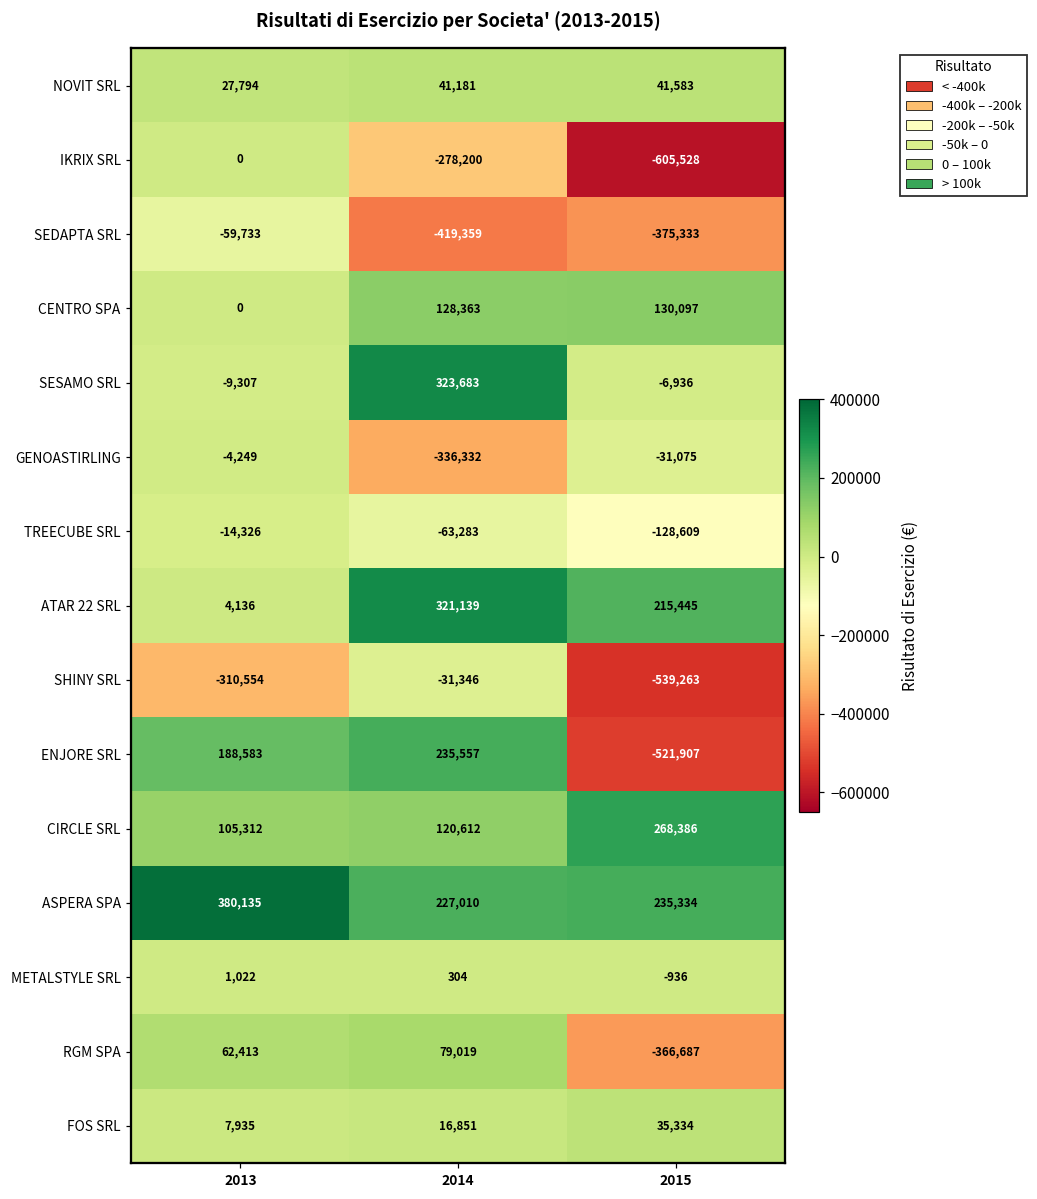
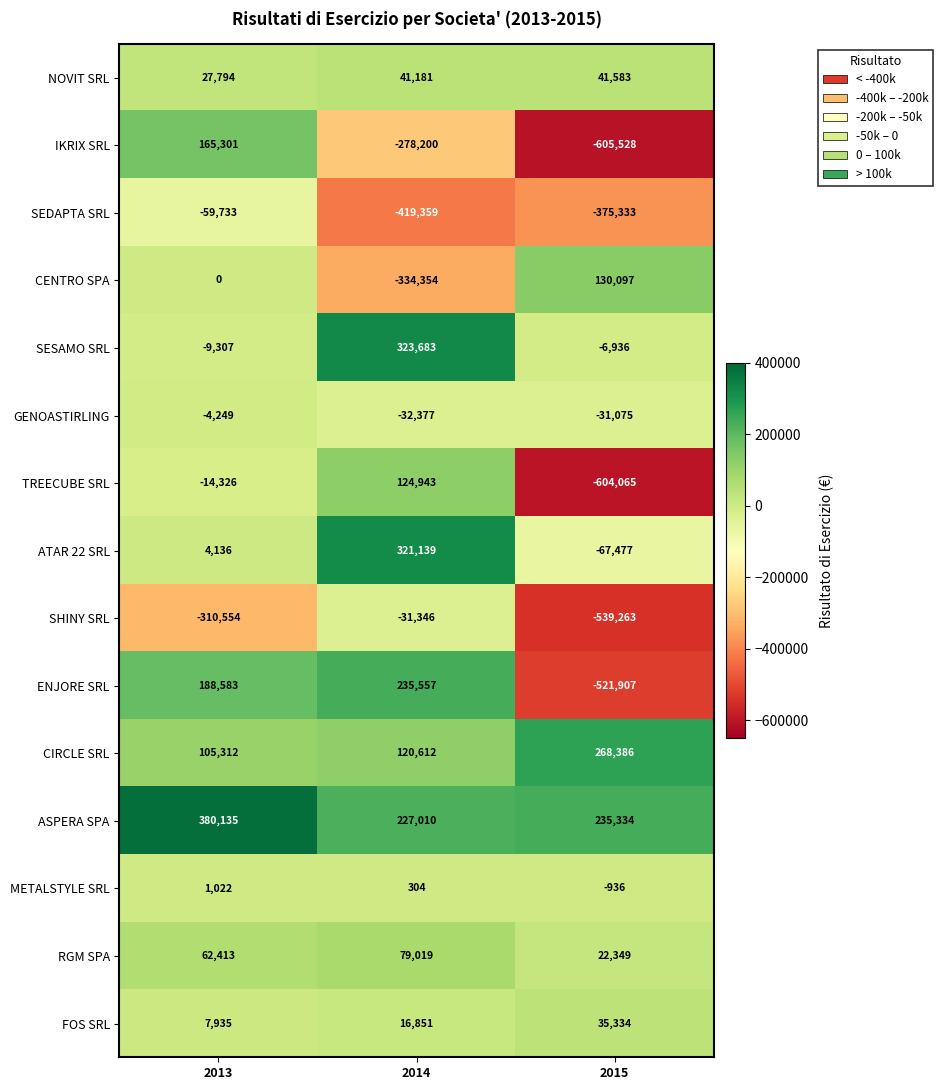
  {
    "NOVIT SRL": {
      "2013": "27,794",
      "2014": "41,181",
      "2015": "41,583"
    },
    "IKRIX SRL": {
-     "2013": "0",
+     "2013": "165,301",
      "2014": "-278,200",
      "2015": "-605,528"
    },
    "SEDAPTA SRL": {
      "2013": "-59,733",
      "2014": "-419,359",
      "2015": "-375,333"
    },
    "CENTRO SPA": {
      "2013": "0",
-     "2014": "128,363",
+     "2014": "-334,354",
      "2015": "130,097"
    },
    "SESAMO SRL": {
      "2013": "-9,307",
      "2014": "323,683",
      "2015": "-6,936"
    },
    "GENOASTIRLING": {
      "2013": "-4,249",
-     "2014": "-336,332",
+     "2014": "-32,377",
      "2015": "-31,075"
    },
    "TREECUBE SRL": {
      "2013": "-14,326",
-     "2014": "-63,283",
-     "2015": "-128,609"
+     "2014": "124,943",
+     "2015": "-604,065"
    },
    "ATAR 22 SRL": {
      "2013": "4,136",
      "2014": "321,139",
-     "2015": "215,445"
+     "2015": "-67,477"
    },
    "SHINY SRL": {
      "2013": "-310,554",
      "2014": "-31,346",
      "2015": "-539,263"
    },
    "ENJORE SRL": {
      "2013": "188,583",
      "2014": "235,557",
      "2015": "-521,907"
    },
    "CIRCLE SRL": {
      "2013": "105,312",
      "2014": "120,612",
      "2015": "268,386"
    },
    "ASPERA SPA": {
      "2013": "380,135",
      "2014": "227,010",
      "2015": "235,334"
    },
    "METALSTYLE SRL": {
      "2013": "1,022",
      "2014": "304",
      "2015": "-936"
    },
    "RGM SPA": {
      "2013": "62,413",
      "2014": "79,019",
-     "2015": "-366,687"
+     "2015": "22,349"
    },
    "FOS SRL": {
      "2013": "7,935",
      "2014": "16,851",
      "2015": "35,334"
    }
  }
